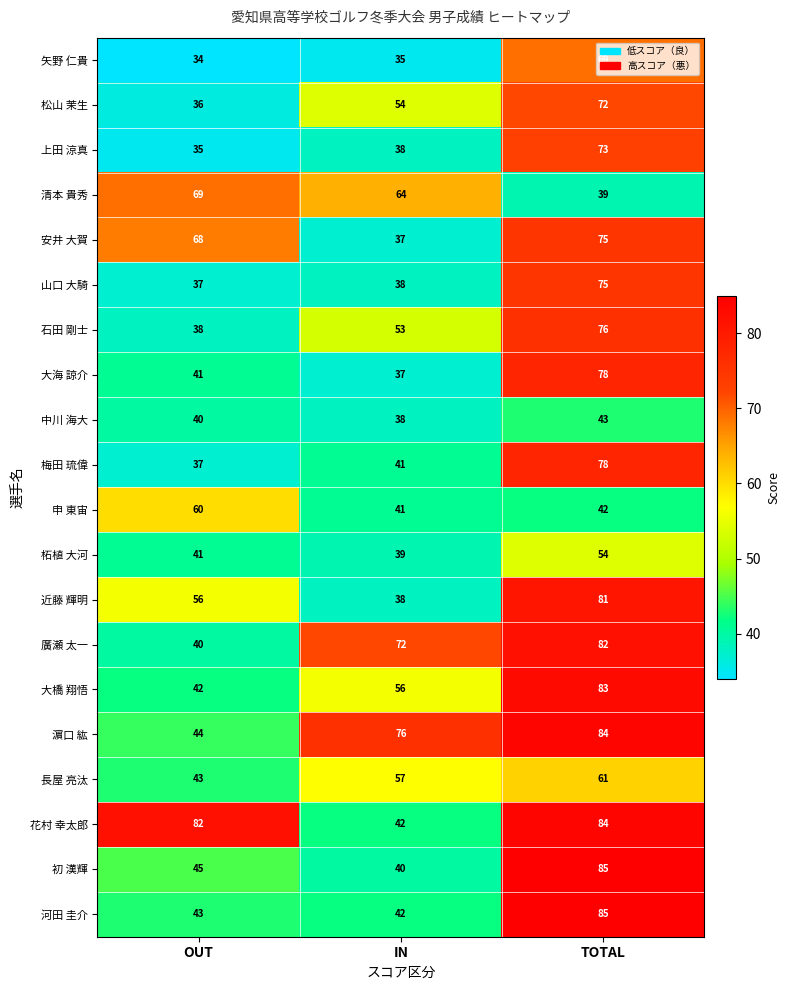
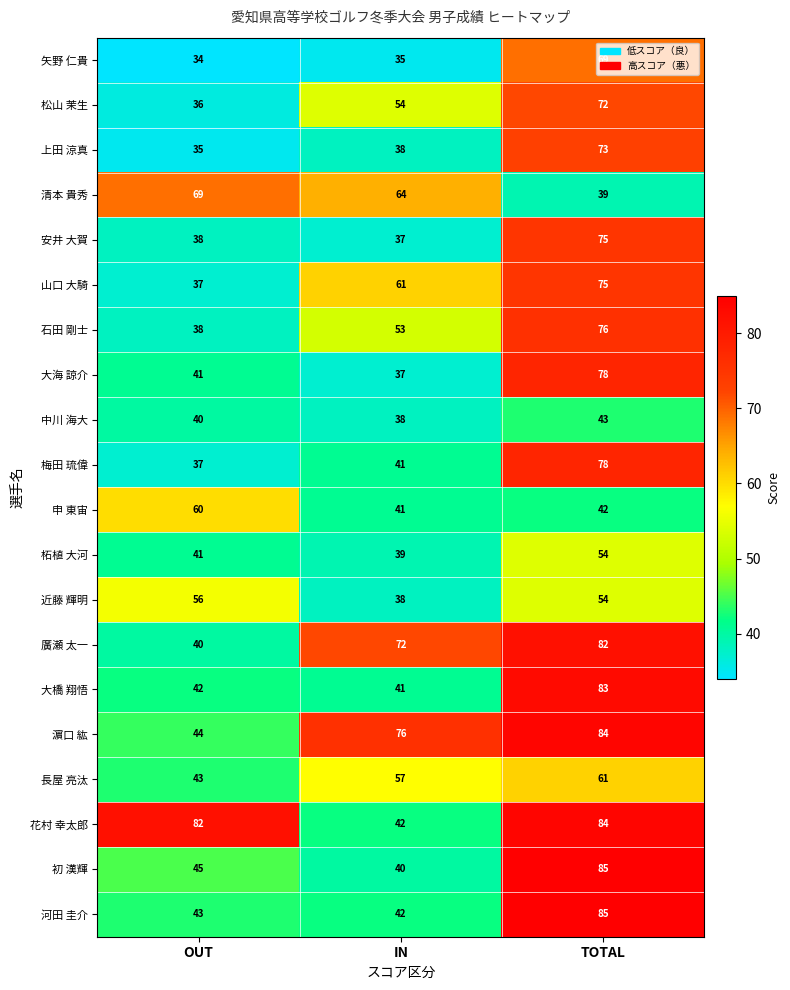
  {
    "矢野 仁貴": {
      "OUT": 34,
      "IN": 35
    },
    "松山 茉生": {
      "OUT": 36,
      "IN": 54,
      "TOTAL": 72
    },
    "上田 涼真": {
      "OUT": 35,
      "IN": 38,
      "TOTAL": 73
    },
    "清本 貴秀": {
      "OUT": 69,
      "IN": 64,
      "TOTAL": 39
    },
    "安井 大賀": {
-     "OUT": 68,
+     "OUT": 38,
      "IN": 37,
      "TOTAL": 75
    },
    "山口 大騎": {
      "OUT": 37,
-     "IN": 38,
+     "IN": 61,
      "TOTAL": 75
    },
    "石田 剛士": {
      "OUT": 38,
      "IN": 53,
      "TOTAL": 76
    },
    "大海 諒介": {
      "OUT": 41,
      "IN": 37,
      "TOTAL": 78
    },
    "中川 海大": {
      "OUT": 40,
      "IN": 38,
      "TOTAL": 43
    },
    "梅田 琉偉": {
      "OUT": 37,
      "IN": 41,
      "TOTAL": 78
    },
    "申 東宙": {
      "OUT": 60,
      "IN": 41,
      "TOTAL": 42
    },
    "柘植 大河": {
      "OUT": 41,
      "IN": 39,
      "TOTAL": 54
    },
    "近藤 輝明": {
      "OUT": 56,
      "IN": 38,
-     "TOTAL": 81
+     "TOTAL": 54
    },
    "廣瀬 太一": {
      "OUT": 40,
      "IN": 72,
      "TOTAL": 82
    },
    "大橋 翔悟": {
      "OUT": 42,
-     "IN": 56,
+     "IN": 41,
      "TOTAL": 83
    },
    "濵口 紘": {
      "OUT": 44,
      "IN": 76,
      "TOTAL": 84
    },
    "長屋 亮汰": {
      "OUT": 43,
      "IN": 57,
      "TOTAL": 61
    },
    "花村 幸太郎": {
      "OUT": 82,
      "IN": 42,
      "TOTAL": 84
    },
    "初 漢輝": {
      "OUT": 45,
      "IN": 40,
      "TOTAL": 85
    },
    "河田 圭介": {
      "OUT": 43,
      "IN": 42,
      "TOTAL": 85
    }
  }
